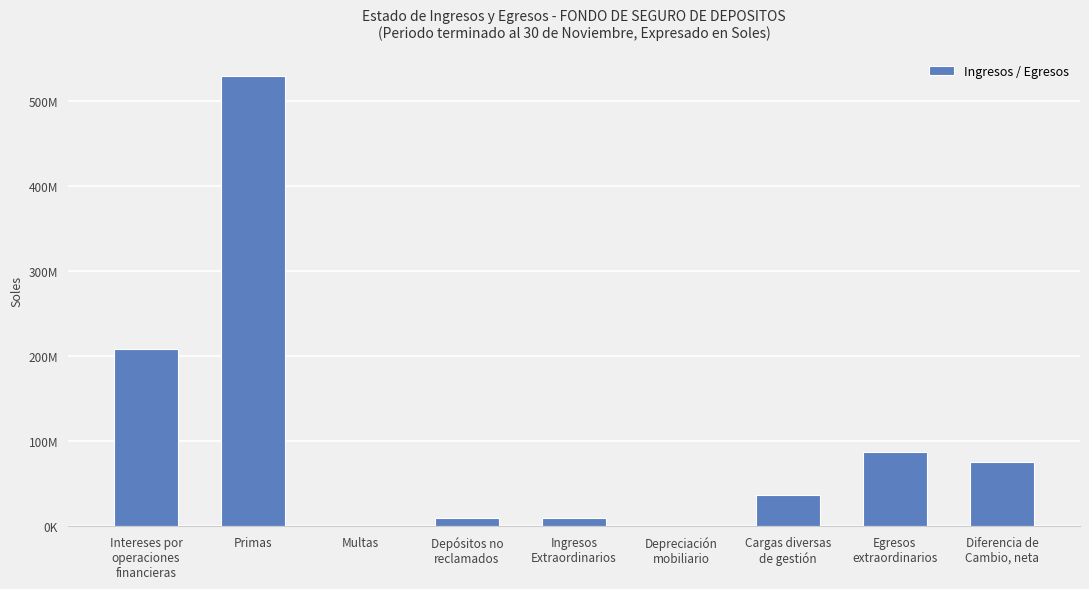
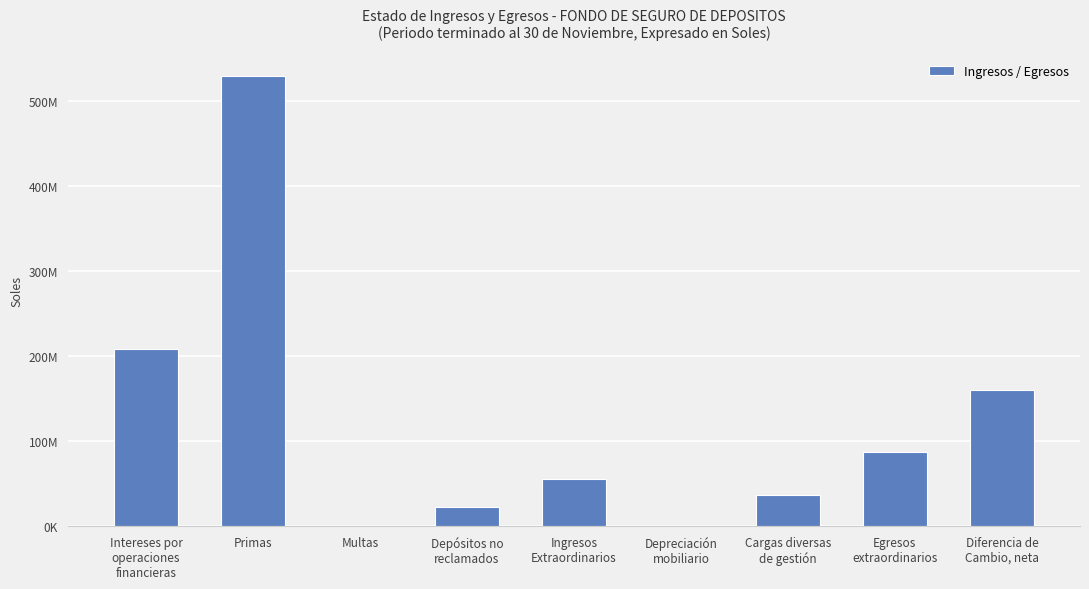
  {
    "Intereses por operaciones financieras": 210000000,
    "Primas": 530000000,
-   "Depósitos no reclamados": 10000000,
-   "Ingresos Extraordinarios": 10000000,
+   "Depósitos no reclamados": 20000000,
+   "Ingresos Extraordinarios": 60000000,
    "Cargas diversas de gestión": 40000000,
    "Egresos extraordinarios": 90000000,
-   "Diferencia de Cambio, neta": 80000000
+   "Diferencia de Cambio, neta": 160000000
  }
